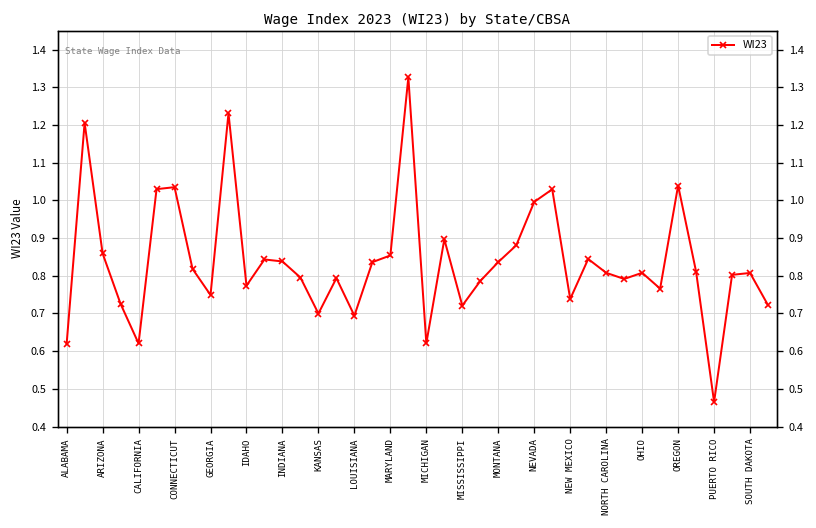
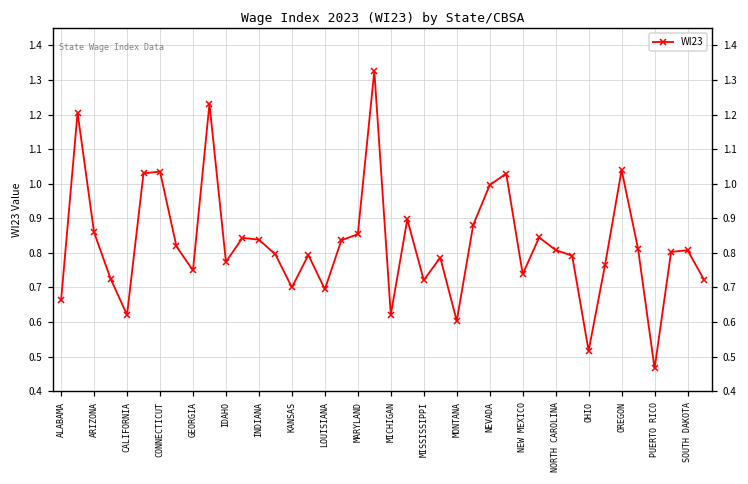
  {
-   "ALABAMA": 0.62,
+   "ALABAMA": 0.66,
    "ARIZONA": 0.86,
    "CALIFORNIA": 0.62,
    "CONNECTICUT": 1.04,
    "GEORGIA": 0.75,
    "IDAHO": 0.77,
    "INDIANA": 0.84,
    "KANSAS": 0.70,
    "LOUISIANA": 0.69,
    "MARYLAND": 0.85,
    "MICHIGAN": 0.62,
    "MISSISSIPPI": 0.72,
-   "MONTANA": 0.84,
+   "MONTANA": 0.60,
    "NEVADA": 1.00,
    "NEW MEXICO": 0.74,
    "NORTH CAROLINA": 0.81,
-   "OHIO": 0.81,
+   "OHIO": 0.52,
    "OREGON": 1.04,
    "PUERTO RICO": 0.47,
    "SOUTH DAKOTA": 0.81
  }
